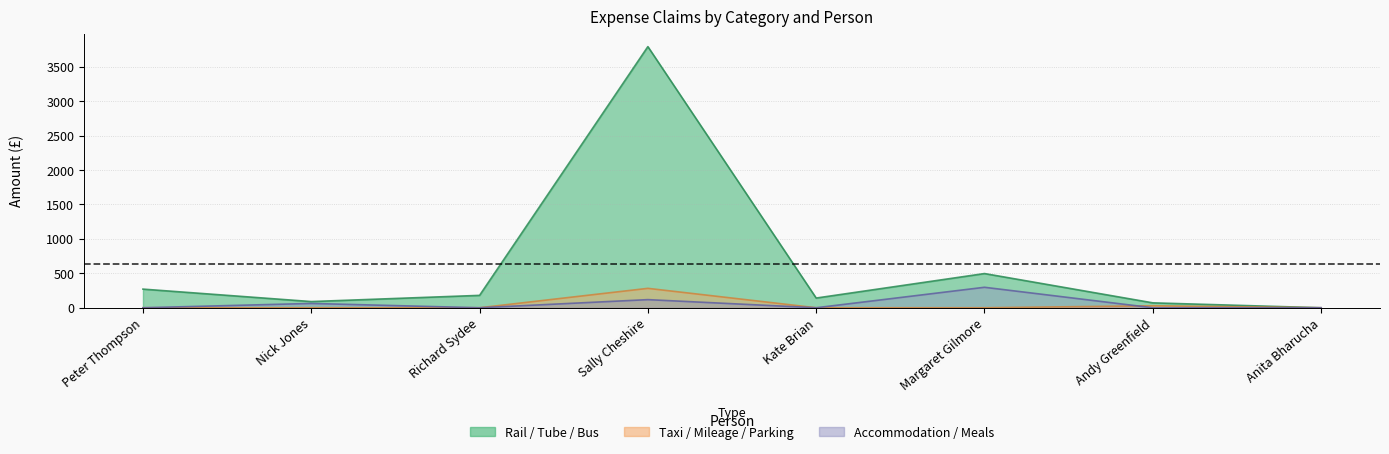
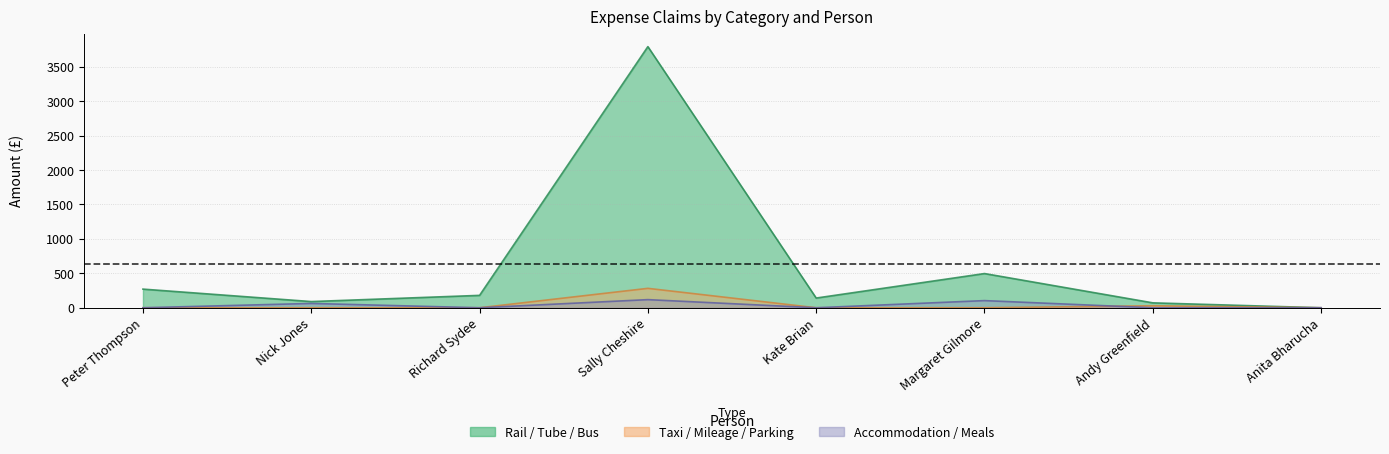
  {
    "Rail / Tube / Bus": {
      "Peter Thompson": 300,
      "Richard Sydee": 200,
      "Sally Cheshire": 3800,
      "Kate Brian": 100,
      "Margaret Gilmore": 500,
      "Andy Greenfield": 100
    },
    "Taxi / Mileage / Parking": {
      "Nick Jones": 0,
      "Sally Cheshire": 300,
      "Margaret Gilmore": 0
    },
    "Accommodation / Meals": {
      "Sally Cheshire": 100,
-     "Margaret Gilmore": 300
+     "Margaret Gilmore": 100
    }
  }
